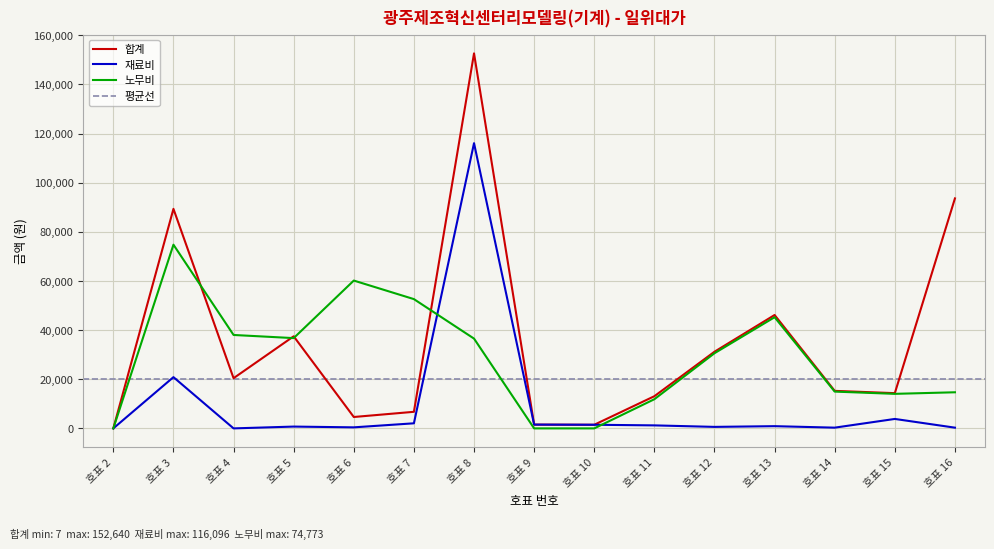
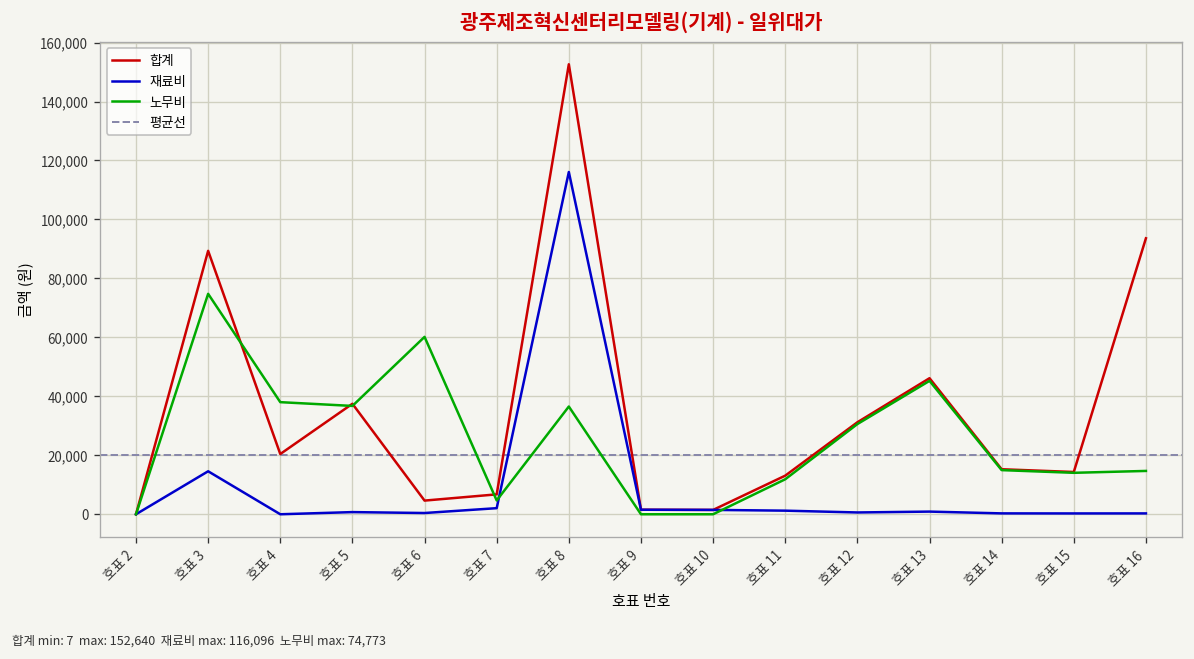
  {
    "합계": {
      "호표 3": "89,000",
      "호표 4": "20,000",
      "호표 6": "5,000",
      "호표 7": "7,000",
      "호표 8": "153,000",
      "호표 11": "13,000",
      "호표 16": "94,000"
    },
    "재료비": {
-     "호표 3": "21,000",
+     "호표 3": "15,000",
      "호표 4": "0",
      "호표 5": "1,000",
      "호표 6": "0",
      "호표 7": "2,000",
      "호표 8": "116,000",
      "호표 11": "1,000",
      "호표 12": "1,000",
      "호표 13": "1,000",
      "호표 14": "0",
-     "호표 15": "4,000",
+     "호표 15": "0",
      "호표 16": "0"
    },
    "노무비": {
      "호표 3": "75,000",
      "호표 4": "38,000",
      "호표 6": "60,000",
-     "호표 7": "53,000",
+     "호표 7": "5,000",
      "호표 8": "37,000",
      "호표 9": "0",
      "호표 10": "0",
      "호표 11": "12,000",
      "호표 16": "15,000"
    }
  }
